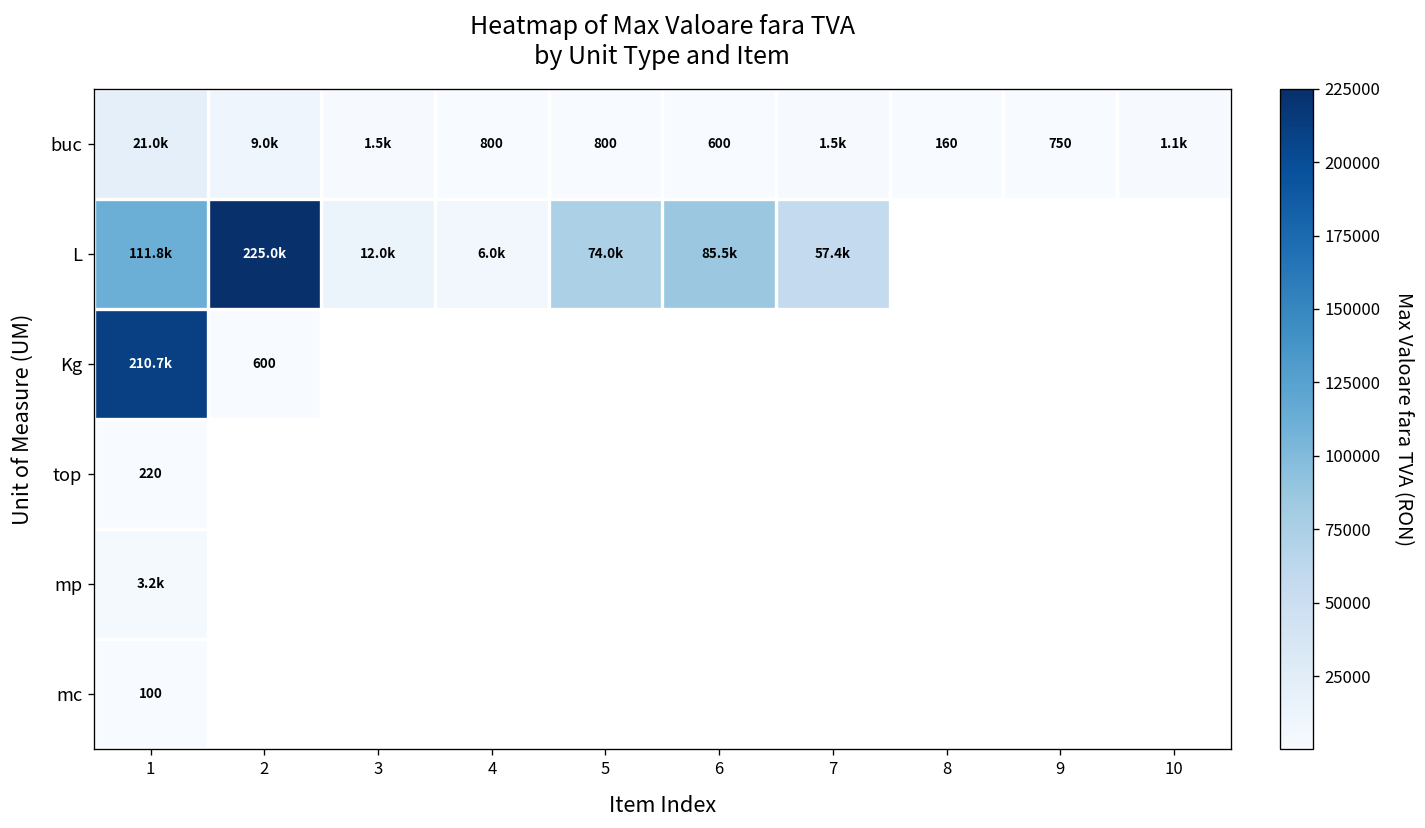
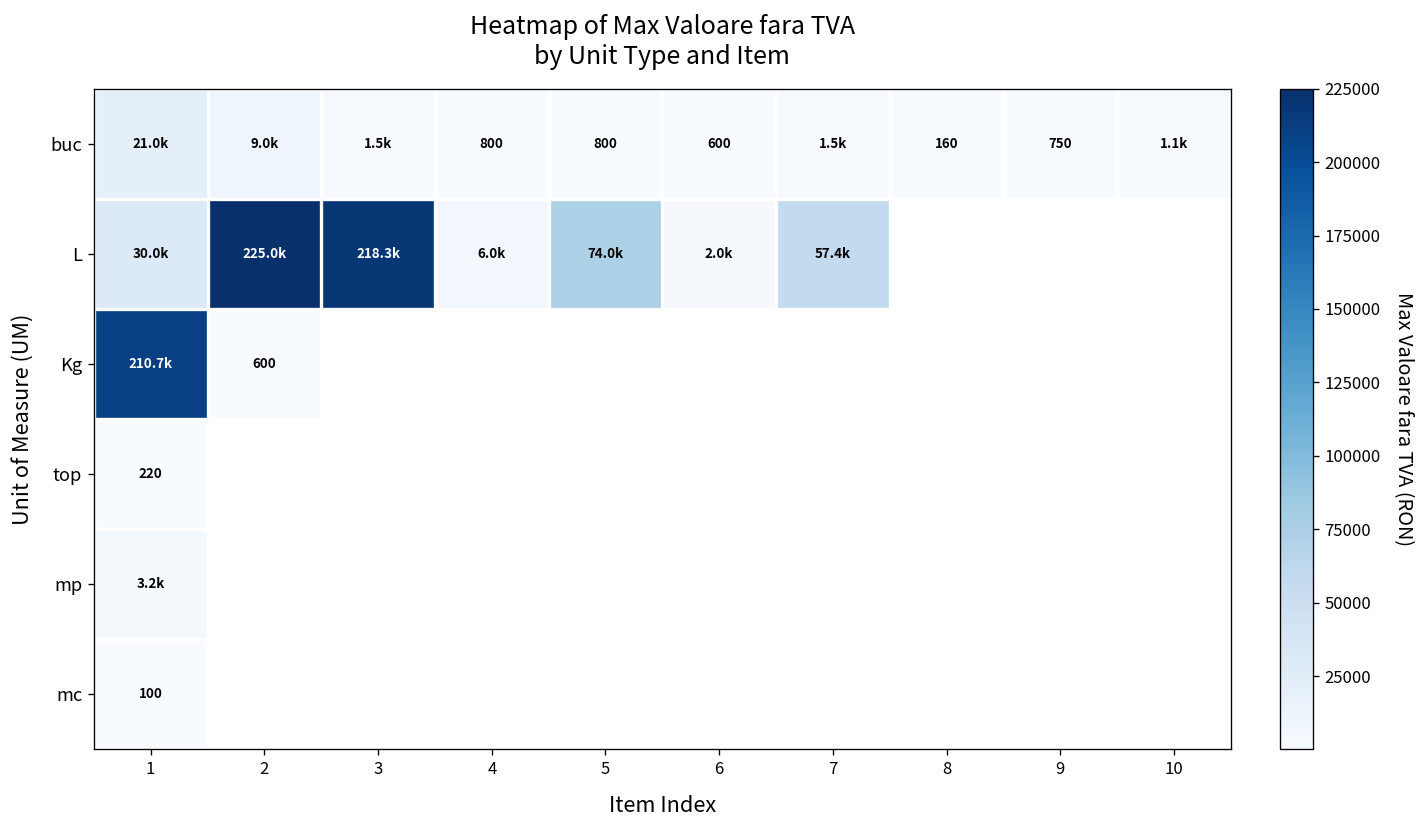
  {
    "buc": {
      "1": "21.0k",
      "2": "9.0k",
      "3": "1.5k",
      "4": "800",
      "5": "800",
      "6": "600",
      "7": "1.5k",
      "8": "160",
      "9": "750",
      "10": "1.1k"
    },
    "L": {
-     "1": "111.8k",
+     "1": "30.0k",
      "2": "225.0k",
-     "3": "12.0k",
+     "3": "218.3k",
      "4": "6.0k",
      "5": "74.0k",
-     "6": "85.5k",
+     "6": "2.0k",
      "7": "57.4k"
    },
    "Kg": {
      "1": "210.7k",
      "2": "600"
    },
    "top": {
      "1": "220"
    },
    "mp": {
      "1": "3.2k"
    },
    "mc": {
      "1": "100"
    }
  }
